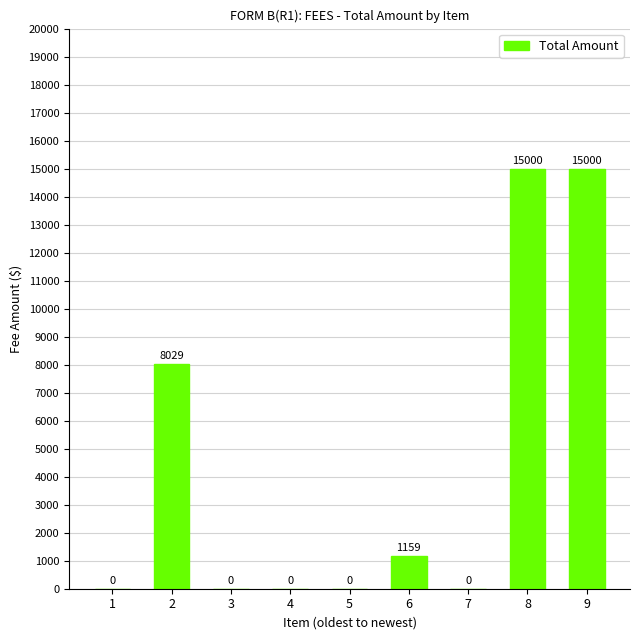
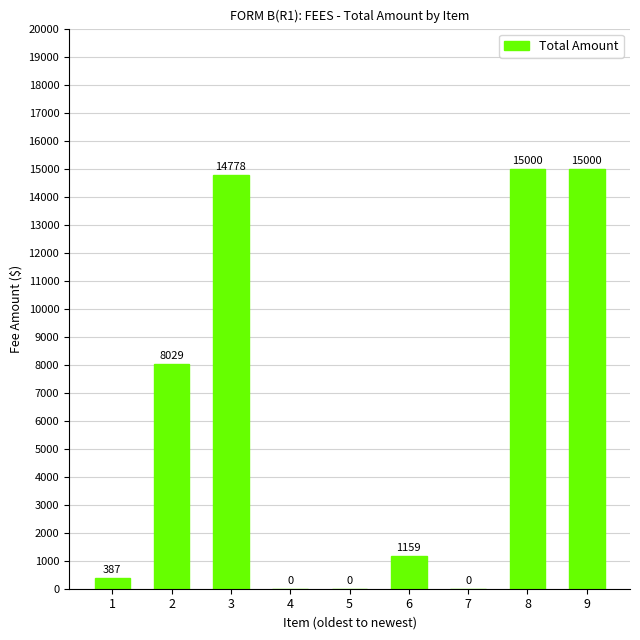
  {
-   "1": 0,
+   "1": 387,
    "2": 8029,
-   "3": 0,
+   "3": 14778,
    "4": 0,
    "5": 0,
    "6": 1159,
    "7": 0,
    "8": 15000,
    "9": 15000
  }
